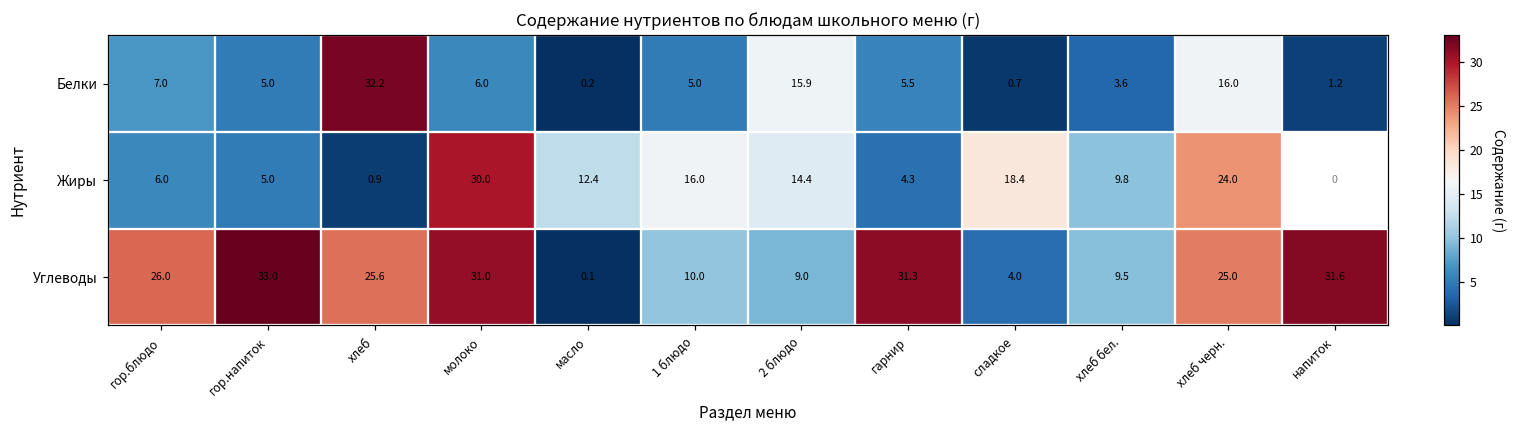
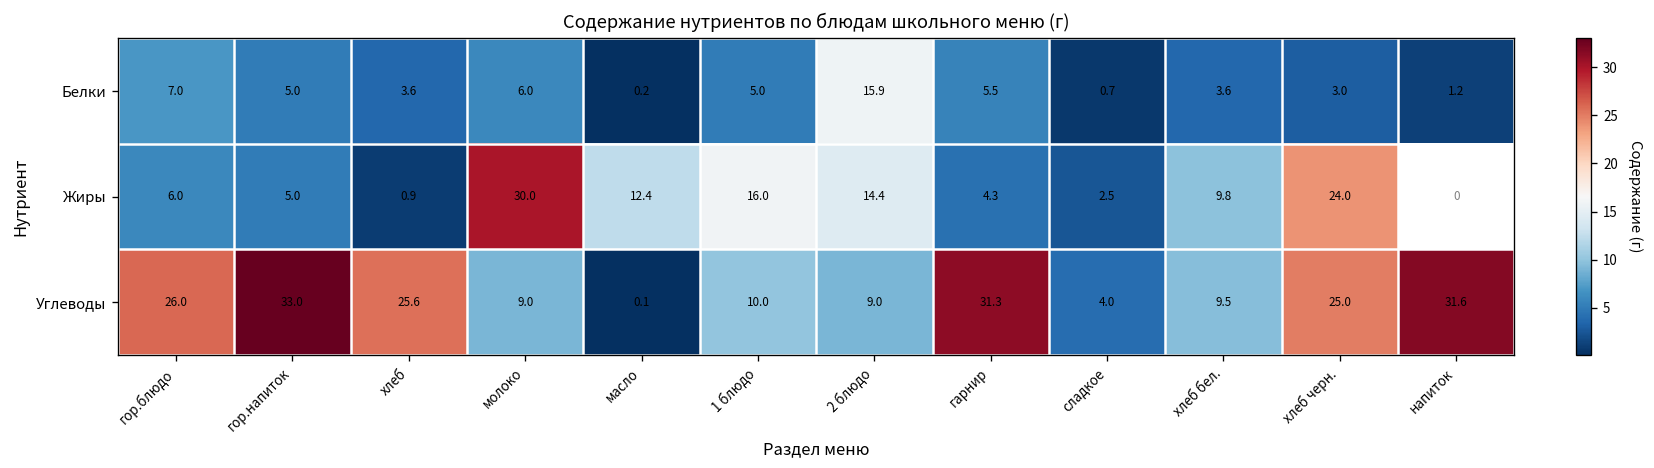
  {
    "Белки": {
      "гор.блюдо": 7.0,
      "гор.напиток": 5.0,
-     "хлеб": 32.2,
+     "хлеб": 3.6,
      "молоко": 6.0,
      "масло": 0.2,
      "1 блюдо": 5.0,
      "2 блюдо": 15.9,
      "гарнир": 5.5,
      "сладкое": 0.7,
      "хлеб бел.": 3.6,
-     "хлеб черн.": 16.0,
+     "хлеб черн.": 3.0,
      "напиток": 1.2
    },
    "Жиры": {
      "гор.блюдо": 6.0,
      "гор.напиток": 5.0,
      "хлеб": 0.9,
      "молоко": 30.0,
      "масло": 12.4,
      "1 блюдо": 16.0,
      "2 блюдо": 14.4,
      "гарнир": 4.3,
-     "сладкое": 18.4,
+     "сладкое": 2.5,
      "хлеб бел.": 9.8,
      "хлеб черн.": 24.0
    },
    "Углеводы": {
      "гор.блюдо": 26.0,
      "гор.напиток": 33.0,
      "хлеб": 25.6,
-     "молоко": 31.0,
+     "молоко": 9.0,
      "масло": 0.1,
      "1 блюдо": 10.0,
      "2 блюдо": 9.0,
      "гарнир": 31.3,
      "сладкое": 4.0,
      "хлеб бел.": 9.5,
      "хлеб черн.": 25.0,
      "напиток": 31.6
    }
  }
